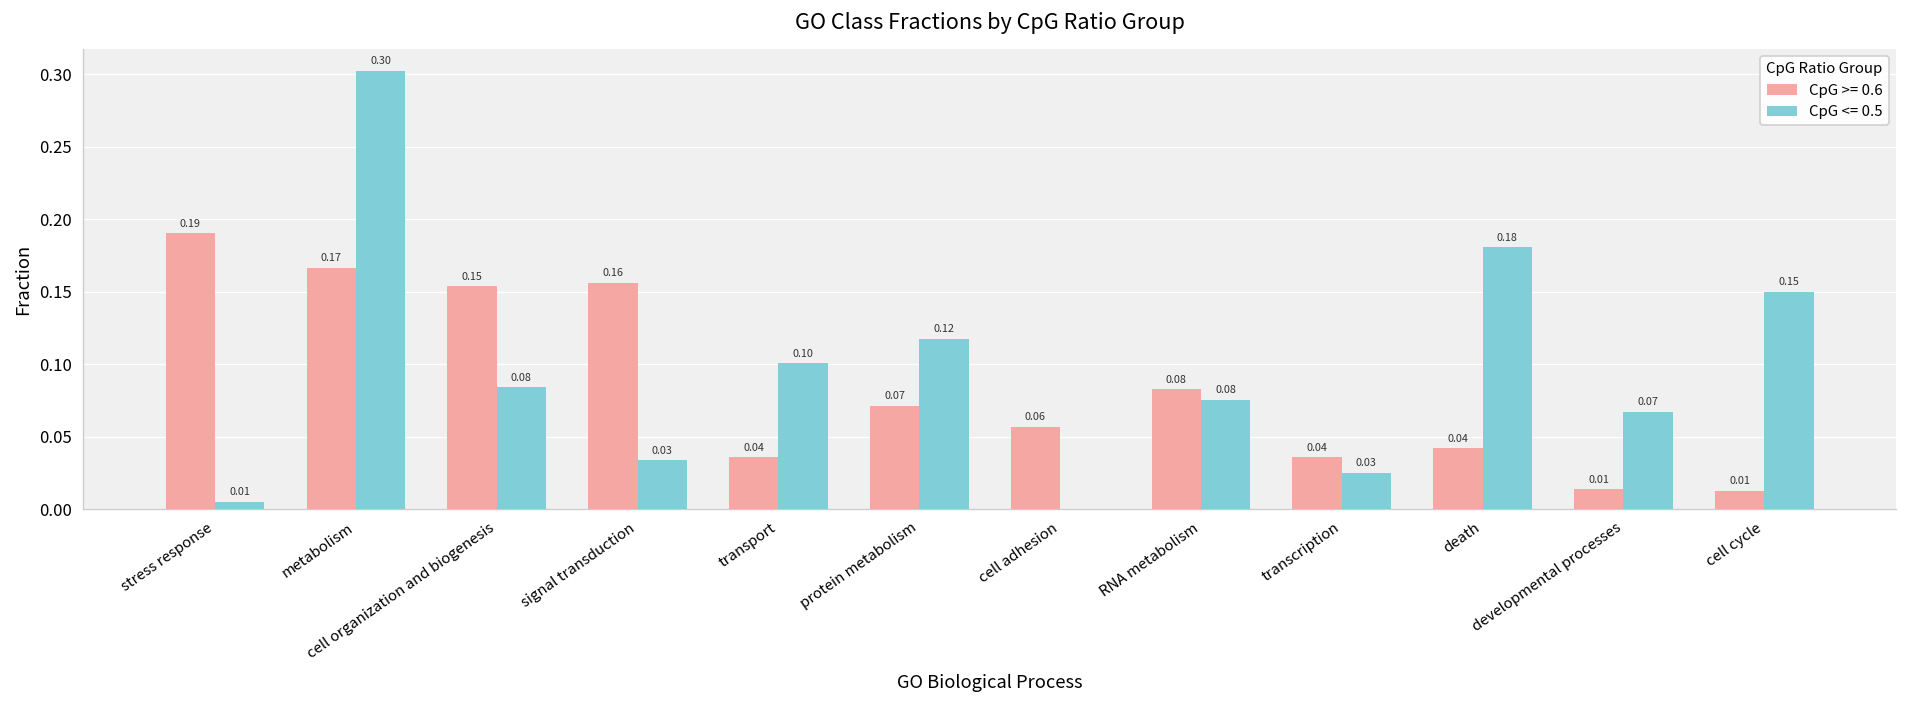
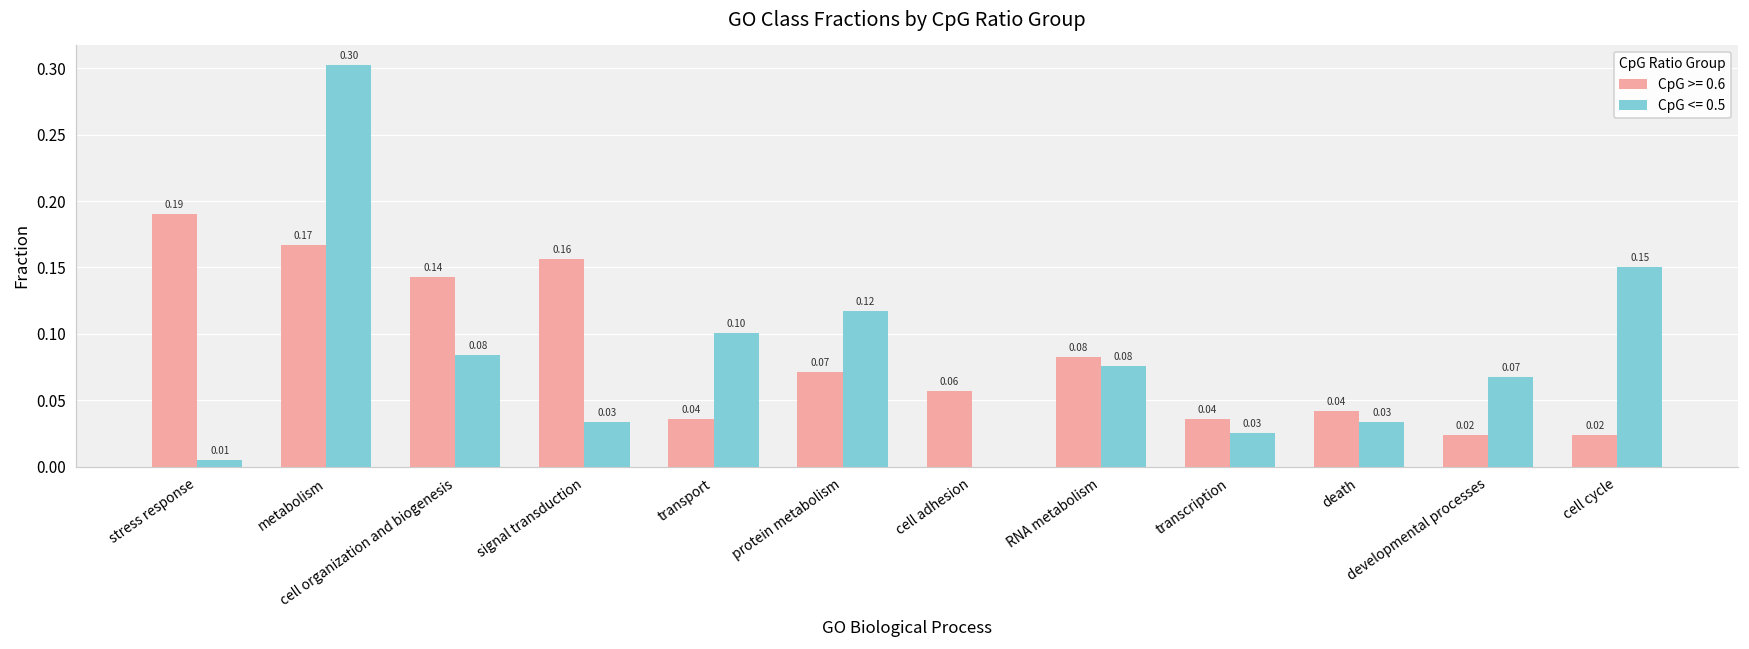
  {
    "CpG >= 0.6": {
      "stress response": 0.19,
      "metabolism": 0.17,
-     "cell organization and biogenesis": 0.15,
+     "cell organization and biogenesis": 0.14,
      "signal transduction": 0.16,
      "transport": 0.04,
      "protein metabolism": 0.07,
      "cell adhesion": 0.06,
      "RNA metabolism": 0.08,
      "transcription": 0.04,
      "death": 0.04,
-     "developmental processes": 0.01,
-     "cell cycle": 0.01
+     "developmental processes": 0.02,
+     "cell cycle": 0.02
    },
    "CpG <= 0.5": {
      "stress response": 0.01,
      "metabolism": 0.30,
      "cell organization and biogenesis": 0.08,
      "signal transduction": 0.03,
      "transport": 0.10,
      "protein metabolism": 0.12,
      "RNA metabolism": 0.08,
      "transcription": 0.03,
-     "death": 0.18,
+     "death": 0.03,
      "developmental processes": 0.07,
      "cell cycle": 0.15
    }
  }
